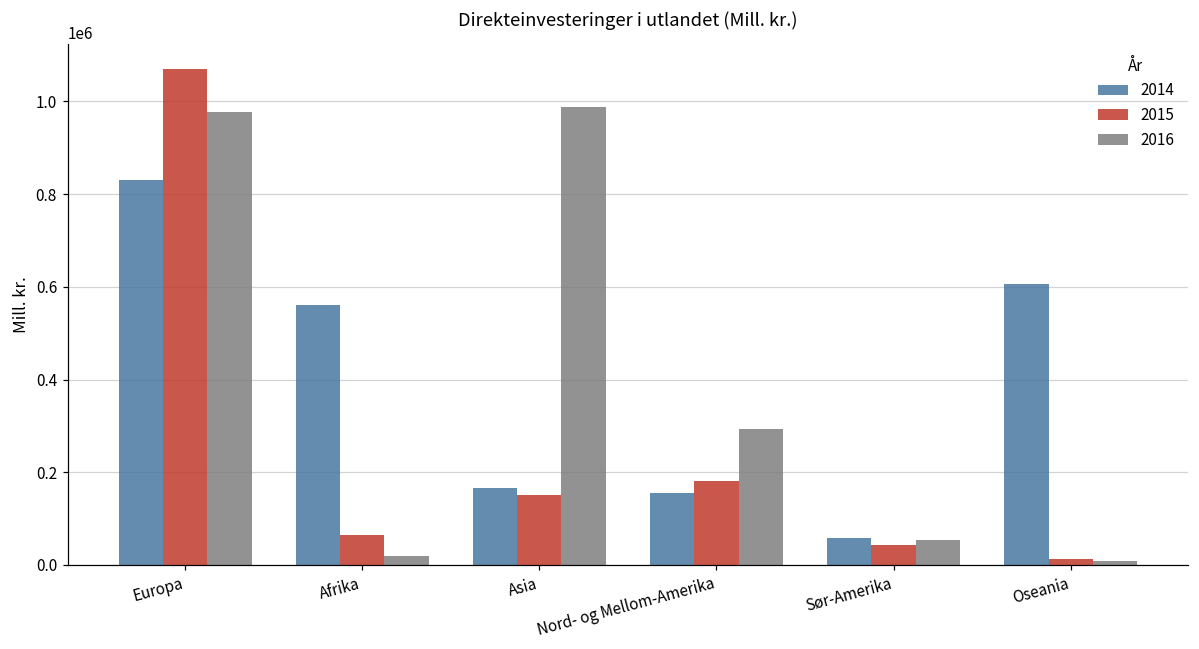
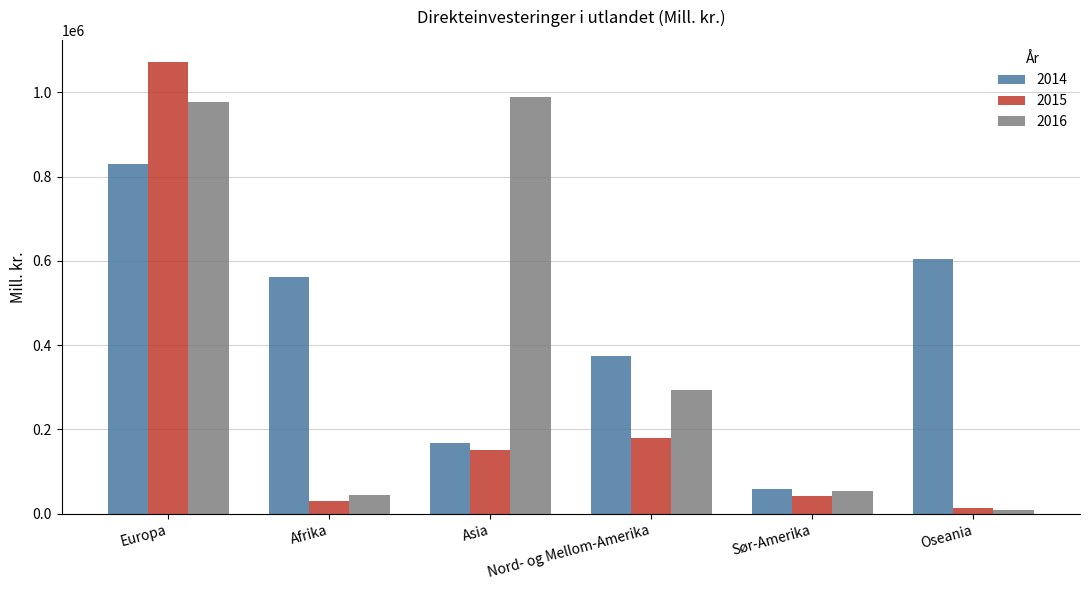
  {
    "2014": {
      "Europa": 830000,
      "Afrika": 560000,
      "Asia": 170000,
-     "Nord- og Mellom-Amerika": 160000,
+     "Nord- og Mellom-Amerika": 370000,
      "Sør-Amerika": 60000,
      "Oseania": 610000
    },
    "2015": {
      "Europa": 1070000,
-     "Afrika": 60000,
+     "Afrika": 30000,
      "Asia": 150000,
      "Nord- og Mellom-Amerika": 180000,
      "Sør-Amerika": 40000,
      "Oseania": 10000
    },
    "2016": {
      "Europa": 980000,
-     "Afrika": 20000,
+     "Afrika": 50000,
      "Asia": 990000,
      "Nord- og Mellom-Amerika": 290000,
      "Sør-Amerika": 50000,
      "Oseania": 10000
    }
  }
